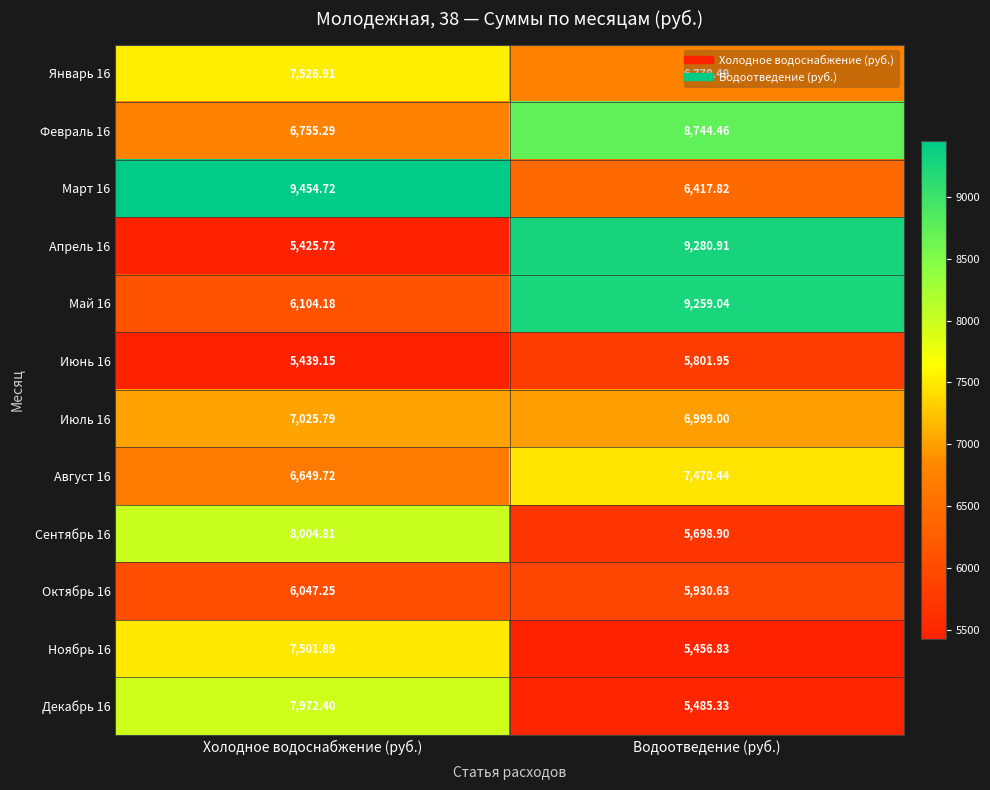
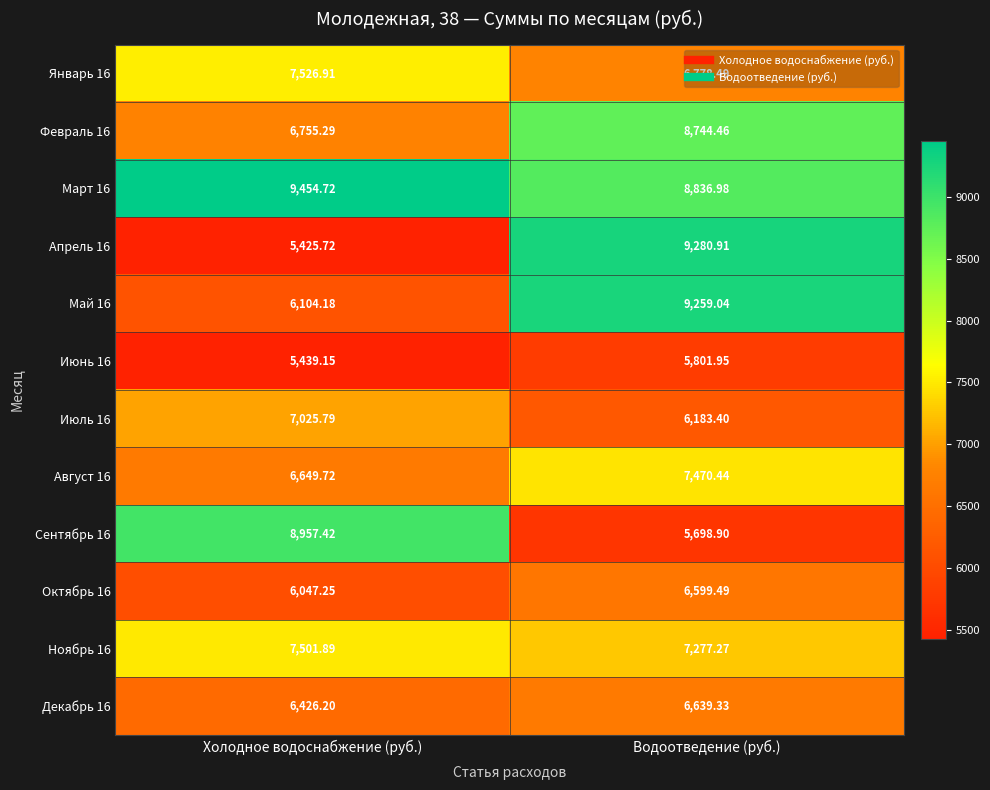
  {
    "Январь 16": {
      "Холодное водоснабжение (руб.)": "7,526.91"
    },
    "Февраль 16": {
      "Холодное водоснабжение (руб.)": "6,755.29",
      "Водоотведение (руб.)": "8,744.46"
    },
    "Март 16": {
      "Холодное водоснабжение (руб.)": "9,454.72",
-     "Водоотведение (руб.)": "6,417.82"
+     "Водоотведение (руб.)": "8,836.98"
    },
    "Апрель 16": {
      "Холодное водоснабжение (руб.)": "5,425.72",
      "Водоотведение (руб.)": "9,280.91"
    },
    "Май 16": {
      "Холодное водоснабжение (руб.)": "6,104.18",
      "Водоотведение (руб.)": "9,259.04"
    },
    "Июнь 16": {
      "Холодное водоснабжение (руб.)": "5,439.15",
      "Водоотведение (руб.)": "5,801.95"
    },
    "Июль 16": {
      "Холодное водоснабжение (руб.)": "7,025.79",
-     "Водоотведение (руб.)": "6,999.00"
+     "Водоотведение (руб.)": "6,183.40"
    },
    "Август 16": {
      "Холодное водоснабжение (руб.)": "6,649.72",
      "Водоотведение (руб.)": "7,470.44"
    },
    "Сентябрь 16": {
-     "Холодное водоснабжение (руб.)": "8,004.81",
+     "Холодное водоснабжение (руб.)": "8,957.42",
      "Водоотведение (руб.)": "5,698.90"
    },
    "Октябрь 16": {
      "Холодное водоснабжение (руб.)": "6,047.25",
-     "Водоотведение (руб.)": "5,930.63"
+     "Водоотведение (руб.)": "6,599.49"
    },
    "Ноябрь 16": {
      "Холодное водоснабжение (руб.)": "7,501.89",
-     "Водоотведение (руб.)": "5,456.83"
+     "Водоотведение (руб.)": "7,277.27"
    },
    "Декабрь 16": {
-     "Холодное водоснабжение (руб.)": "7,972.40",
-     "Водоотведение (руб.)": "5,485.33"
+     "Холодное водоснабжение (руб.)": "6,426.20",
+     "Водоотведение (руб.)": "6,639.33"
    }
  }
